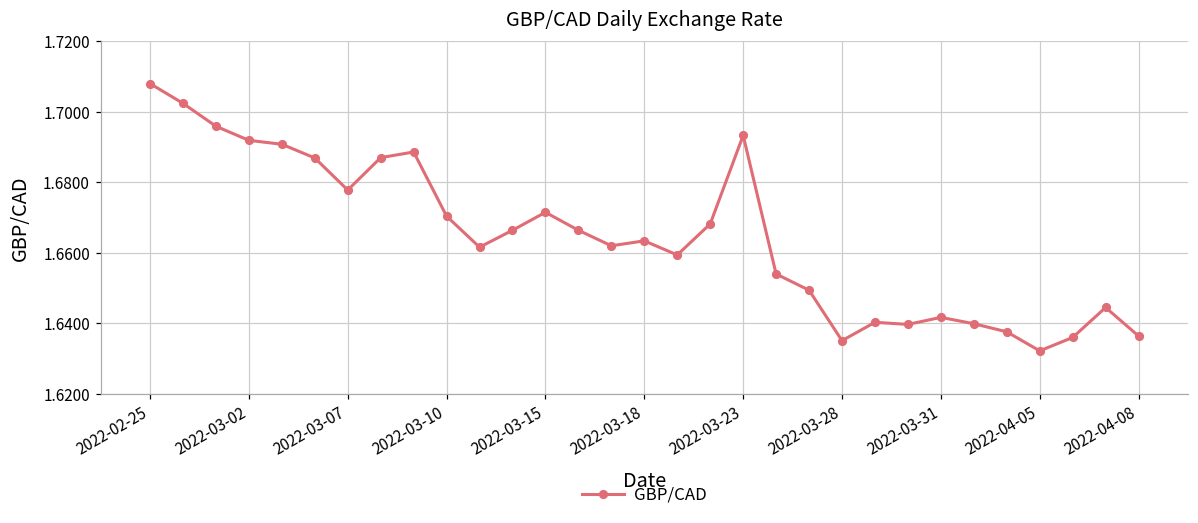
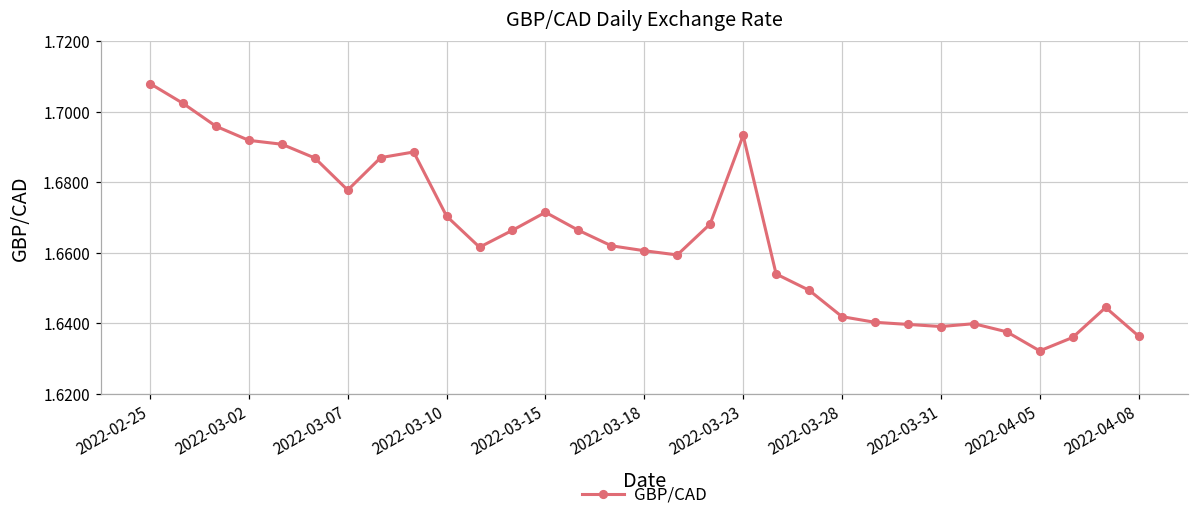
  {
    "2022-02-25": 1.708,
    "2022-03-02": 1.692,
    "2022-03-07": 1.678,
    "2022-03-10": 1.670,
    "2022-03-15": 1.672,
-   "2022-03-18": 1.663,
+   "2022-03-18": 1.661,
    "2022-03-23": 1.693,
-   "2022-03-28": 1.635,
-   "2022-03-31": 1.642,
+   "2022-03-28": 1.642,
+   "2022-03-31": 1.639,
    "2022-04-05": 1.632,
    "2022-04-08": 1.636
  }
